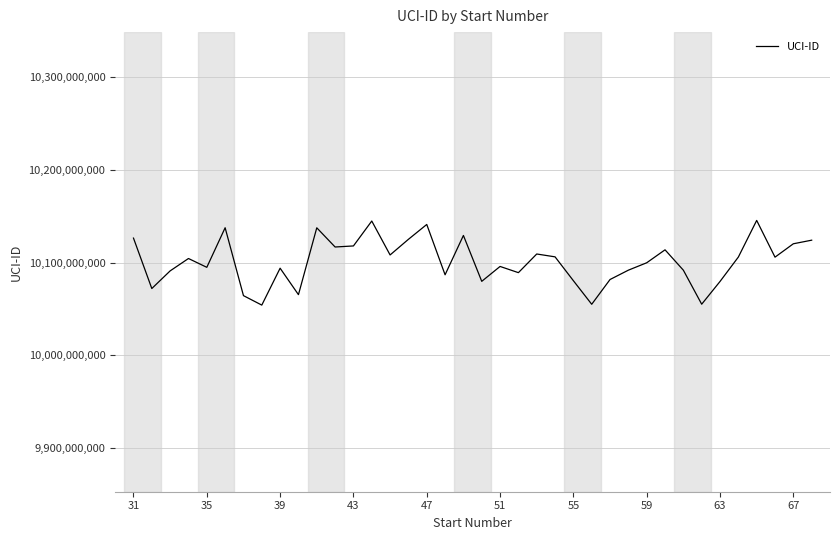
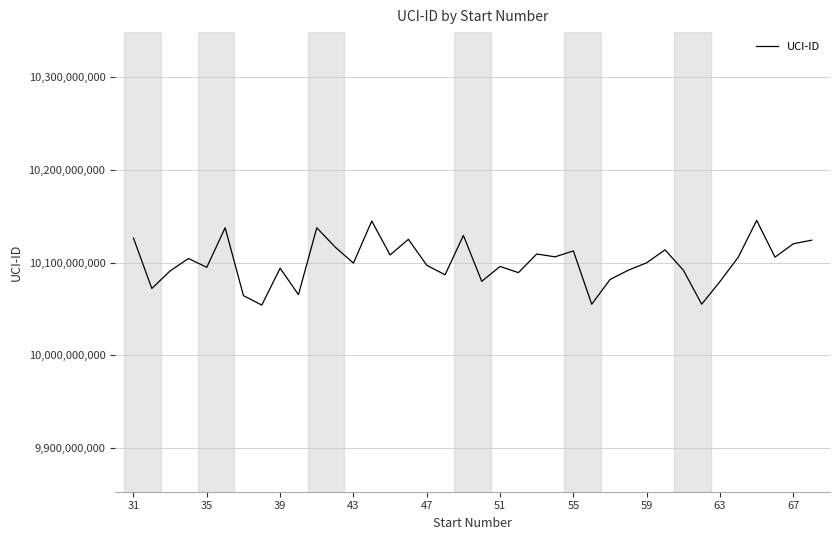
  {
    "31": "10,130,000,000",
    "35": "10,090,000,000",
    "39": "10,090,000,000",
-   "43": "10,120,000,000",
-   "47": "10,140,000,000",
+   "43": "10,100,000,000",
+   "47": "10,100,000,000",
    "51": "10,100,000,000",
-   "55": "10,080,000,000",
+   "55": "10,110,000,000",
    "59": "10,100,000,000",
    "63": "10,080,000,000",
    "67": "10,120,000,000"
  }
